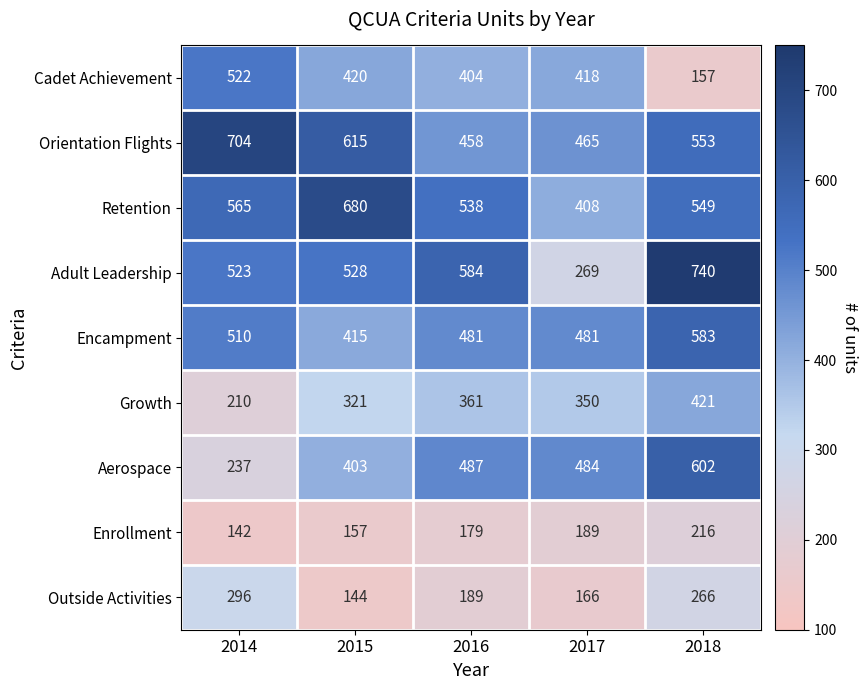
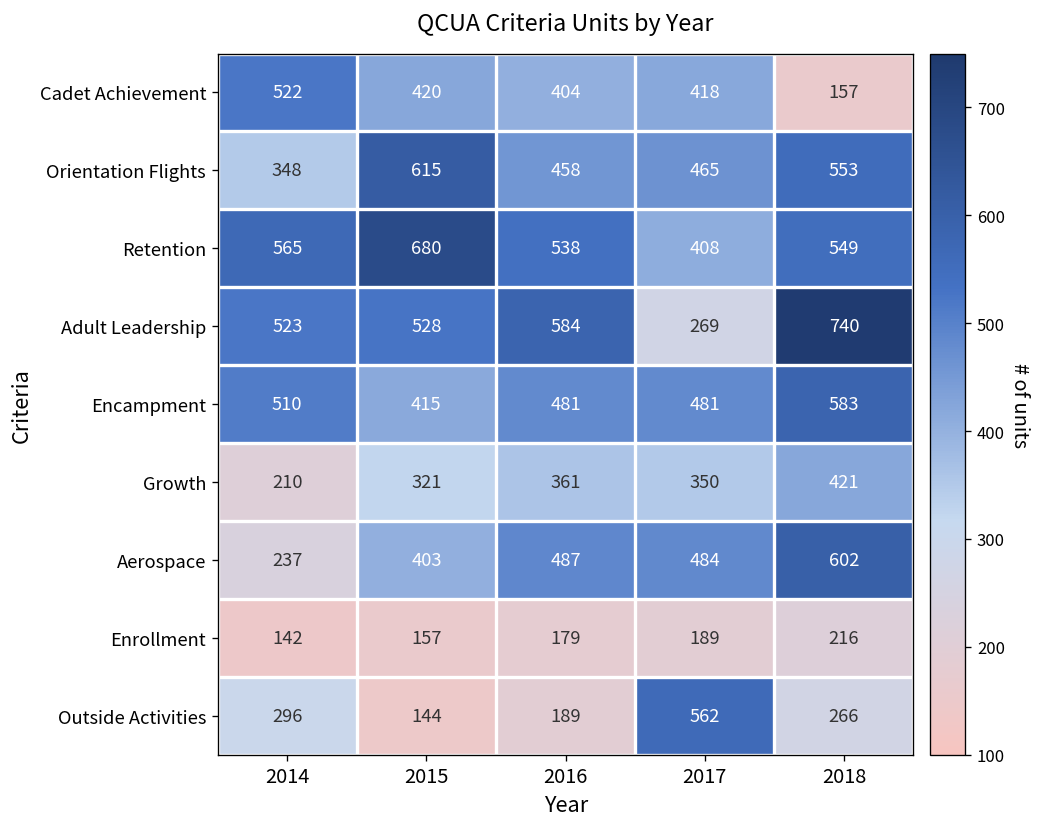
  {
    "Cadet Achievement": {
      "2014": 522,
      "2015": 420,
      "2016": 404,
      "2017": 418,
      "2018": 157
    },
    "Orientation Flights": {
-     "2014": 704,
+     "2014": 348,
      "2015": 615,
      "2016": 458,
      "2017": 465,
      "2018": 553
    },
    "Retention": {
      "2014": 565,
      "2015": 680,
      "2016": 538,
      "2017": 408,
      "2018": 549
    },
    "Adult Leadership": {
      "2014": 523,
      "2015": 528,
      "2016": 584,
      "2017": 269,
      "2018": 740
    },
    "Encampment": {
      "2014": 510,
      "2015": 415,
      "2016": 481,
      "2017": 481,
      "2018": 583
    },
    "Growth": {
      "2014": 210,
      "2015": 321,
      "2016": 361,
      "2017": 350,
      "2018": 421
    },
    "Aerospace": {
      "2014": 237,
      "2015": 403,
      "2016": 487,
      "2017": 484,
      "2018": 602
    },
    "Enrollment": {
      "2014": 142,
      "2015": 157,
      "2016": 179,
      "2017": 189,
      "2018": 216
    },
    "Outside Activities": {
      "2014": 296,
      "2015": 144,
      "2016": 189,
-     "2017": 166,
+     "2017": 562,
      "2018": 266
    }
  }
